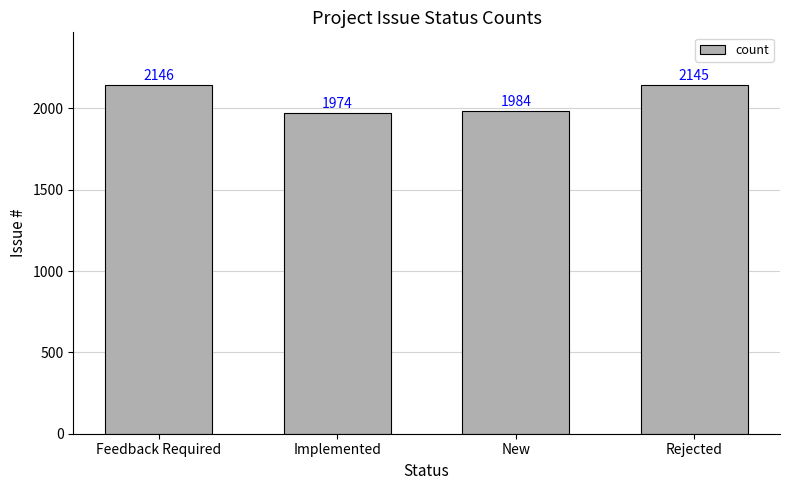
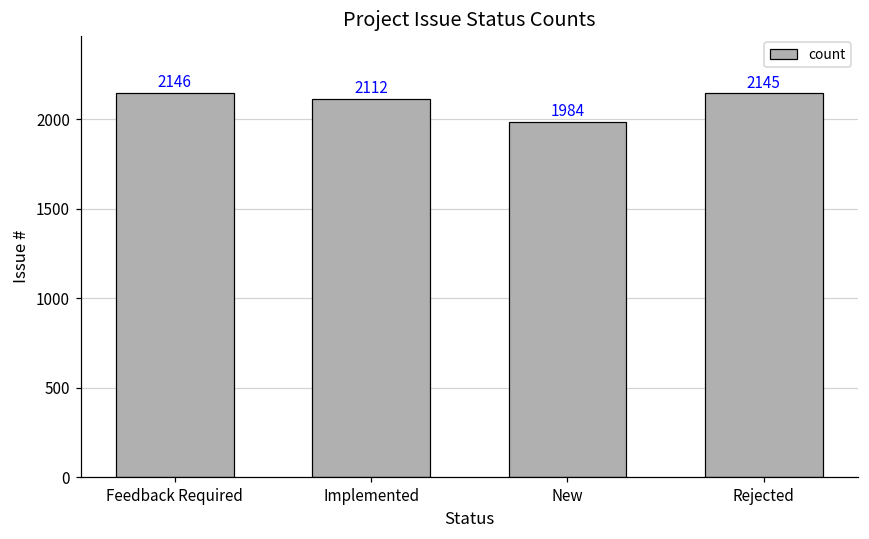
  {
    "Feedback Required": 2146,
-   "Implemented": 1974,
+   "Implemented": 2112,
    "New": 1984,
    "Rejected": 2145
  }
